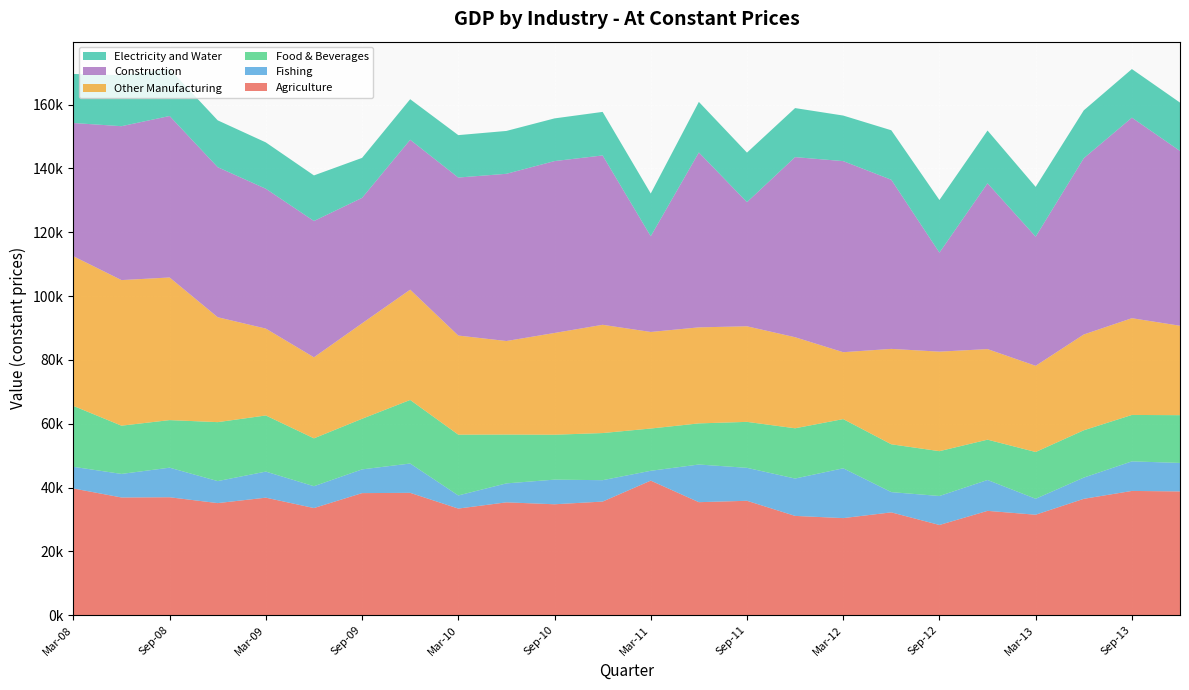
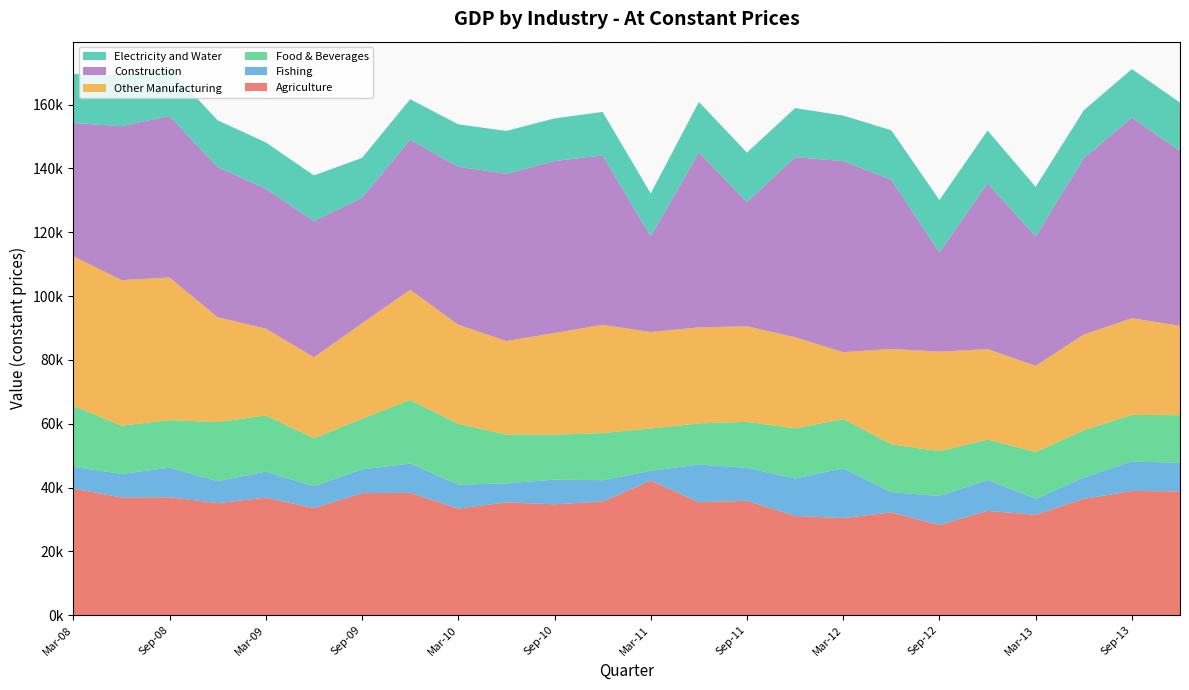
  {
    "Agriculture": {
      "Mar-08": 40000,
      "Sep-08": 37000,
      "Mar-09": 37000,
      "Sep-09": 38000,
      "Mar-10": 33000,
      "Sep-10": 35000,
      "Mar-11": 42000,
      "Sep-11": 36000,
      "Mar-12": 30000,
      "Sep-12": 28000,
      "Mar-13": 31000,
      "Sep-13": 39000
    },
    "Fishing": {
      "Mar-08": 7000,
      "Sep-08": 9000,
      "Mar-09": 8000,
      "Sep-09": 7000,
-     "Mar-10": 4000,
+     "Mar-10": 7000,
      "Sep-10": 8000,
      "Mar-11": 3000,
      "Sep-11": 10000,
      "Mar-12": 16000,
      "Sep-12": 9000,
      "Mar-13": 5000,
      "Sep-13": 9000
    },
    "Other Manufacturing": {
      "Mar-08": 47000,
      "Sep-08": 45000,
      "Mar-09": 27000,
      "Sep-09": 30000,
      "Mar-10": 31000,
      "Sep-10": 32000,
      "Mar-11": 30000,
      "Sep-11": 30000,
      "Mar-12": 21000,
      "Sep-12": 31000,
      "Mar-13": 27000,
      "Sep-13": 30000
    },
    "Construction": {
      "Mar-08": 42000,
      "Sep-08": 51000,
      "Mar-09": 44000,
      "Sep-09": 39000,
      "Mar-10": 50000,
      "Sep-10": 54000,
      "Mar-11": 30000,
      "Sep-11": 39000,
      "Mar-12": 60000,
      "Sep-12": 31000,
      "Mar-13": 40000,
      "Sep-13": 63000
    }
  }
